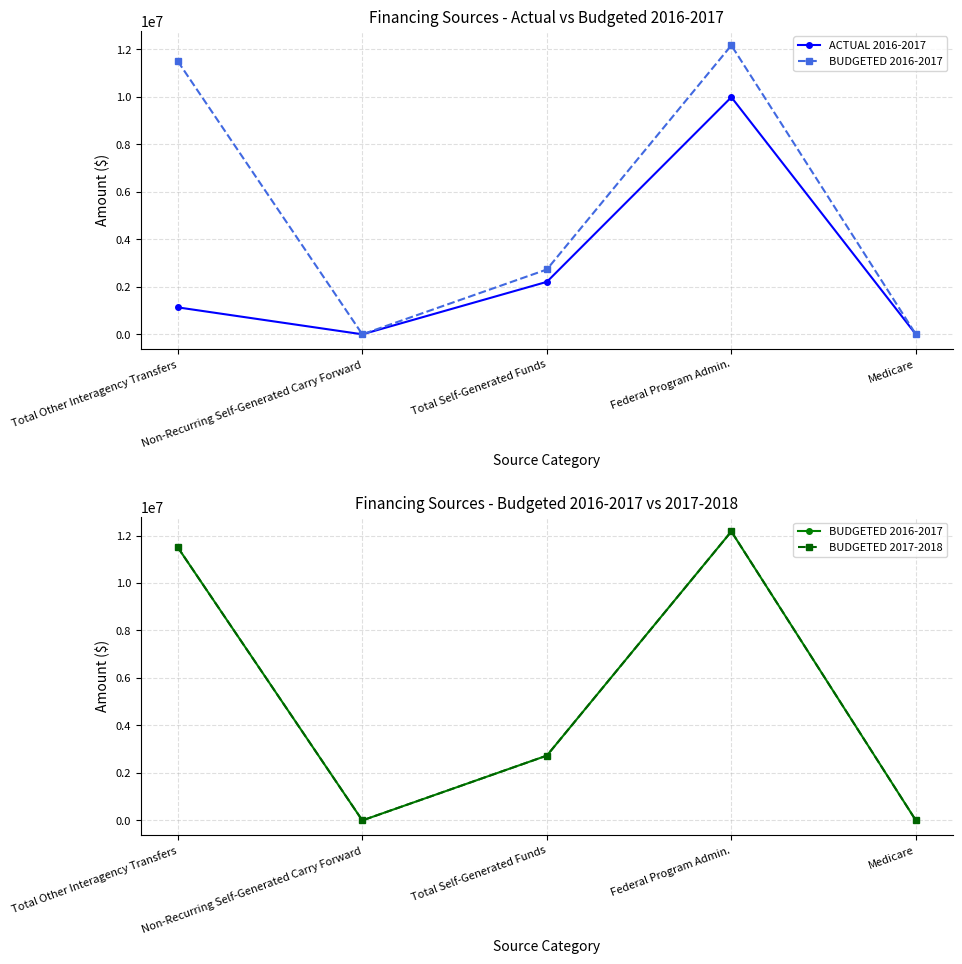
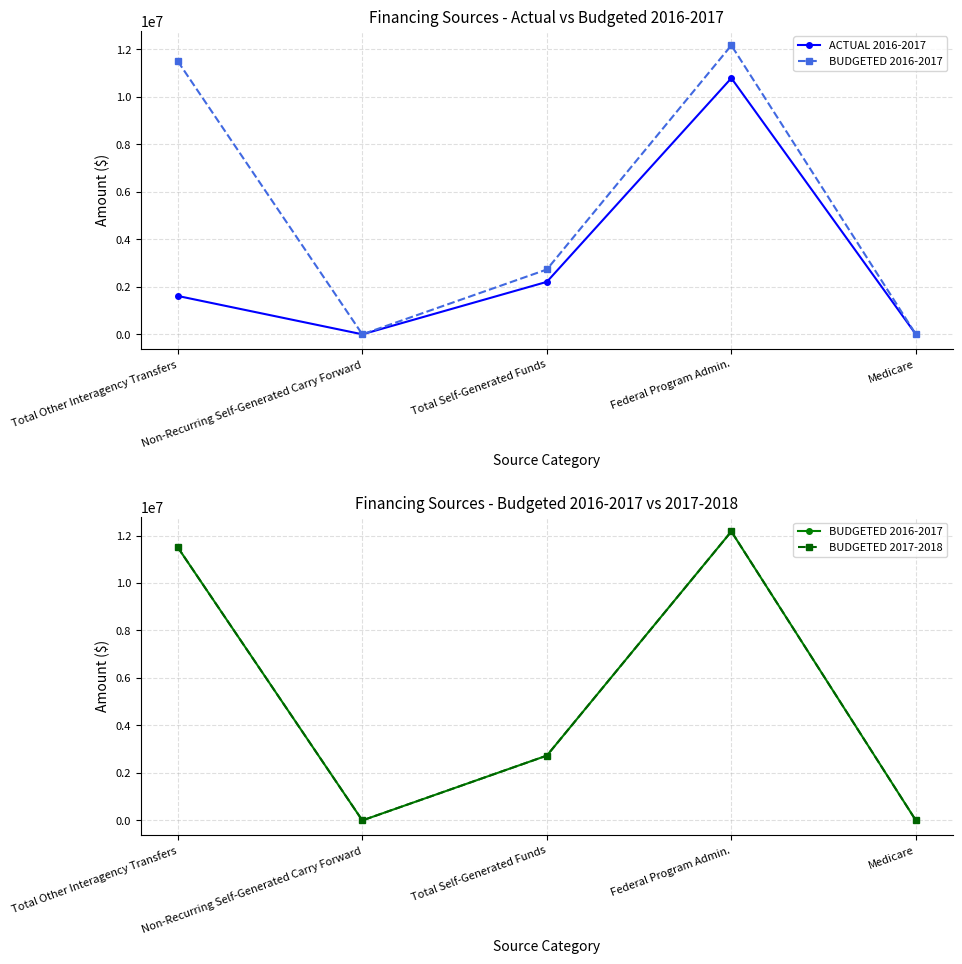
  {
    "Financing Sources - Actual vs Budgeted 2016-2017": {
      "ACTUAL 2016-2017": {
-       "Total Other Interagency Transfers": 1100000,
+       "Total Other Interagency Transfers": 1600000,
        "Total Self-Generated Funds": 2200000,
-       "Federal Program Admin.": 10000000
+       "Federal Program Admin.": 10800000
      }
    },
    "Financing Sources - Budgeted 2016-2017 vs 2017-2018": {
      "Total Other Interagency Transfers": 11500000,
      "Non-Recurring Self-Generated Carry Forward": 0,
      "Total Self-Generated Funds": 2700000,
      "Federal Program Admin.": 12200000,
      "Medicare": 0
    }
  }
